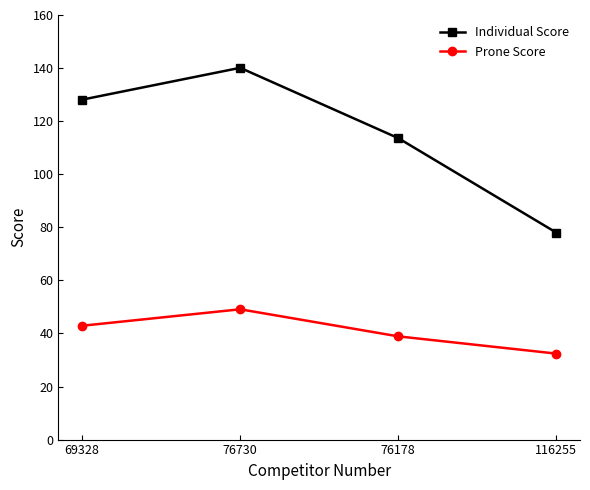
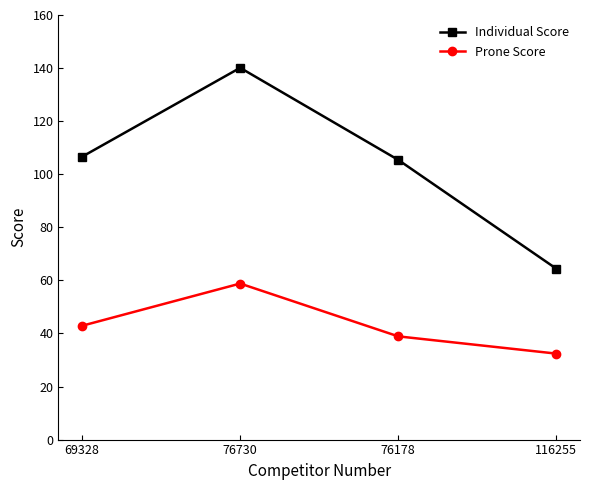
  {
    "Individual Score": {
-     "69328": 128,
+     "69328": 107,
      "76730": 140,
-     "76178": 114,
-     "116255": 78
+     "76178": 105,
+     "116255": 64
    },
    "Prone Score": {
      "69328": 43,
-     "76730": 49,
+     "76730": 59,
      "76178": 39,
      "116255": 32
    }
  }
